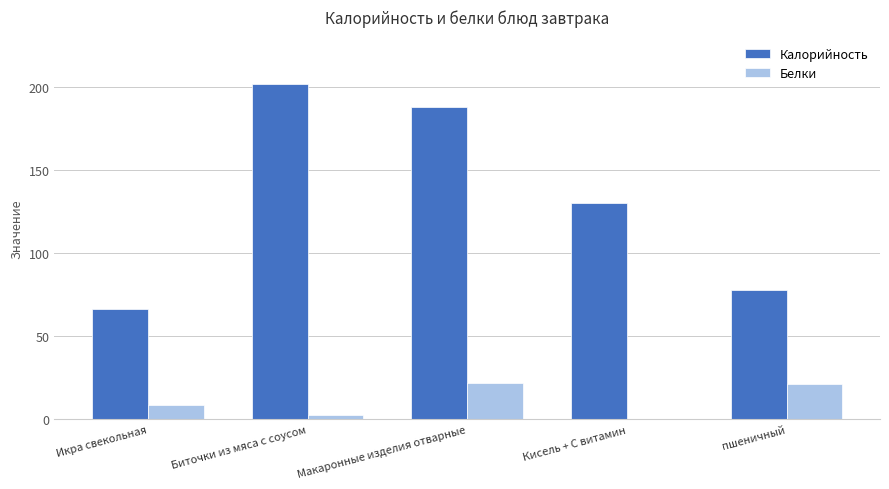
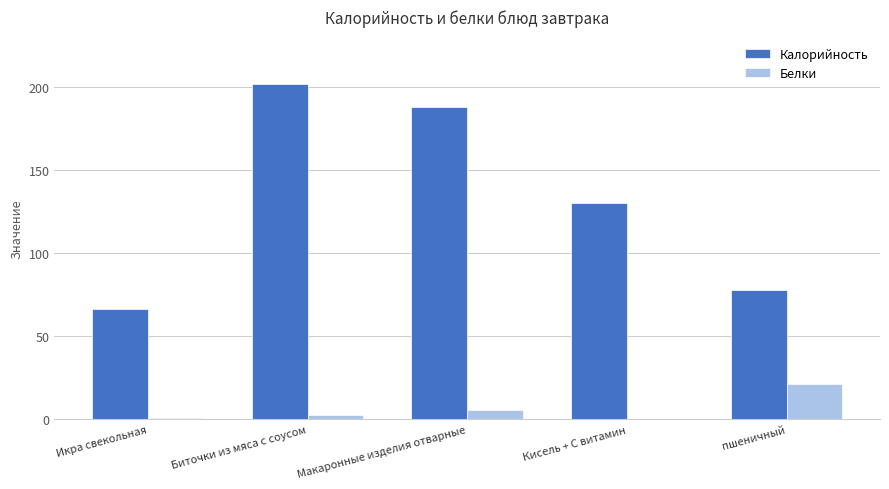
  {
    "Калорийность": {
      "Икра свекольная": 66,
      "Биточки из мяса с соусом": 202,
      "Макаронные изделия отварные": 188,
      "Кисель + С витамин": 130,
      "пшеничный": 78
    },
    "Белки": {
-     "Икра свекольная": 8,
+     "Икра свекольная": 1,
      "Биточки из мяса с соусом": 3,
-     "Макаронные изделия отварные": 22,
+     "Макаронные изделия отварные": 5,
      "Кисель + С витамин": 0,
      "пшеничный": 21
    }
  }
